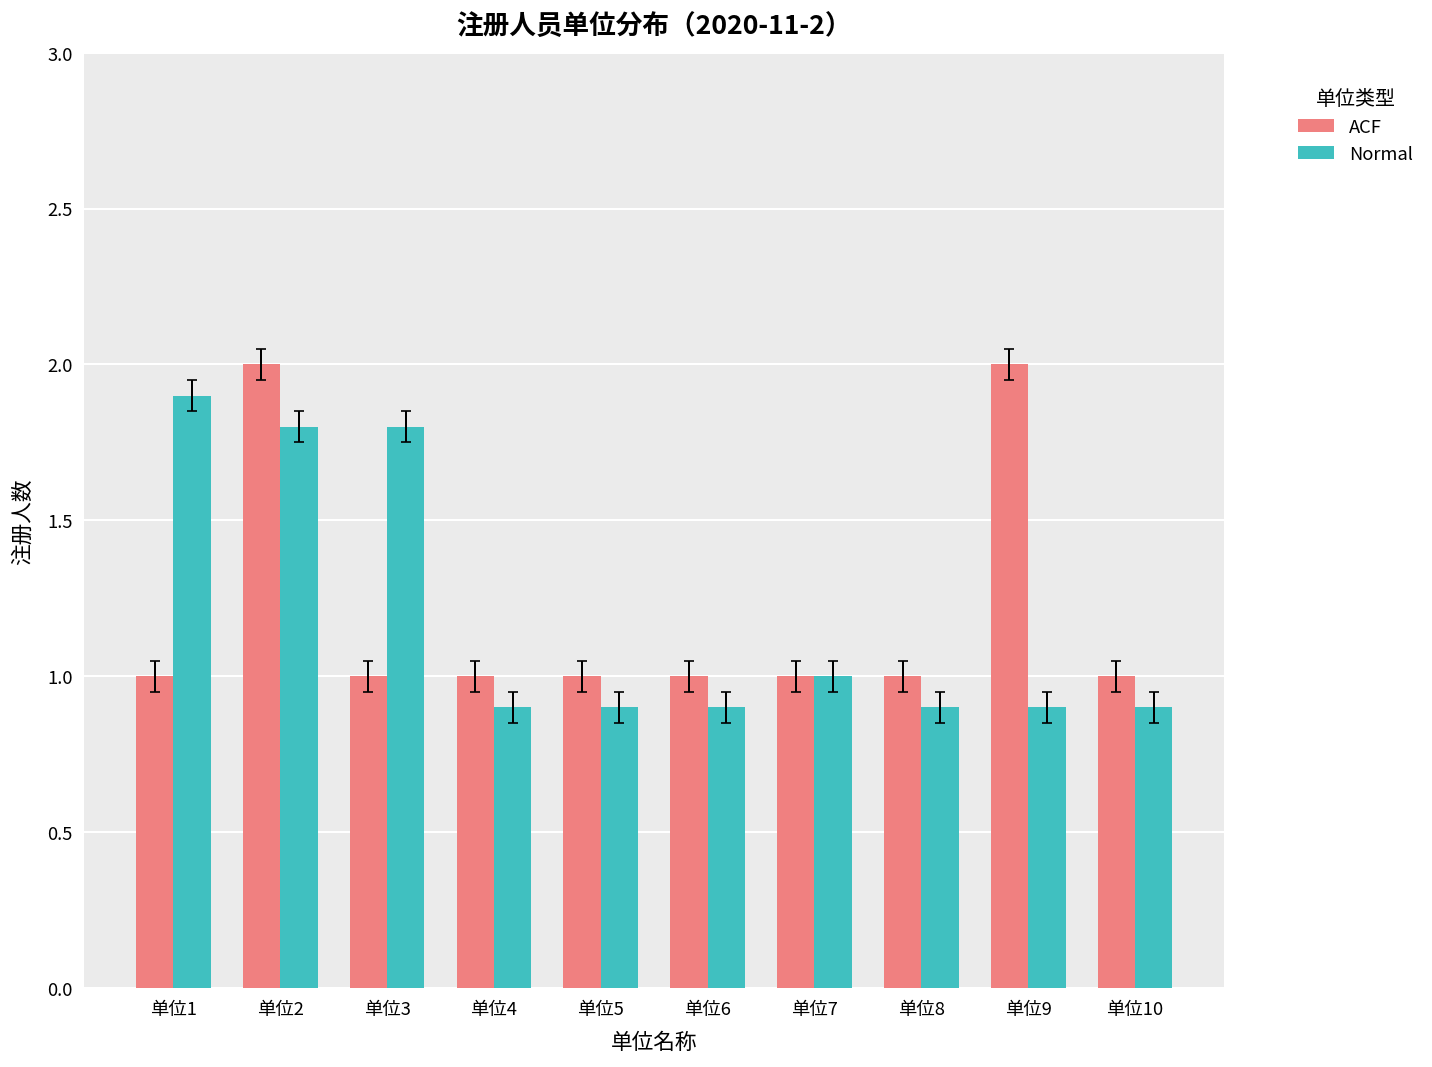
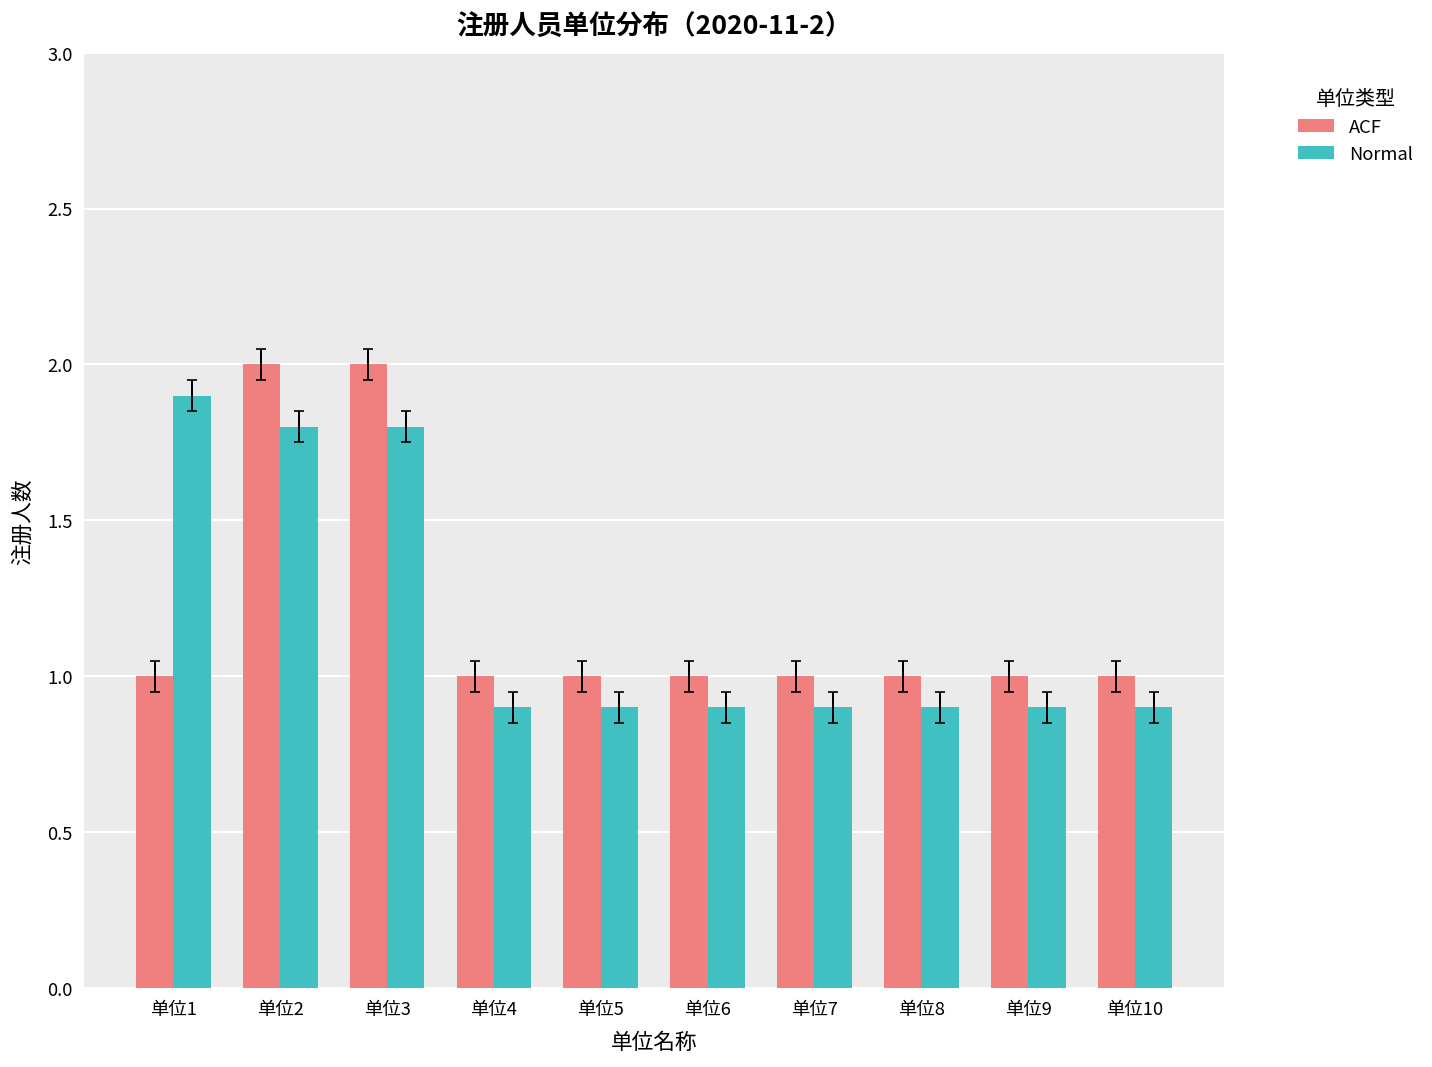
  {
    "ACF": {
      "单位1": 1,
      "单位2": 2,
-     "单位3": 1,
+     "单位3": 2,
      "单位4": 1,
      "单位5": 1,
      "单位6": 1,
      "单位7": 1,
      "单位8": 1,
-     "单位9": 2,
+     "单位9": 1,
      "单位10": 1
    },
    "Normal": {
      "单位1": 1.9,
      "单位2": 1.8,
      "单位3": 1.8,
      "单位4": 0.9,
      "单位5": 0.9,
      "单位6": 0.9,
-     "单位7": 1.0,
+     "单位7": 0.9,
      "单位8": 0.9,
      "单位9": 0.9,
      "单位10": 0.9
    }
  }
